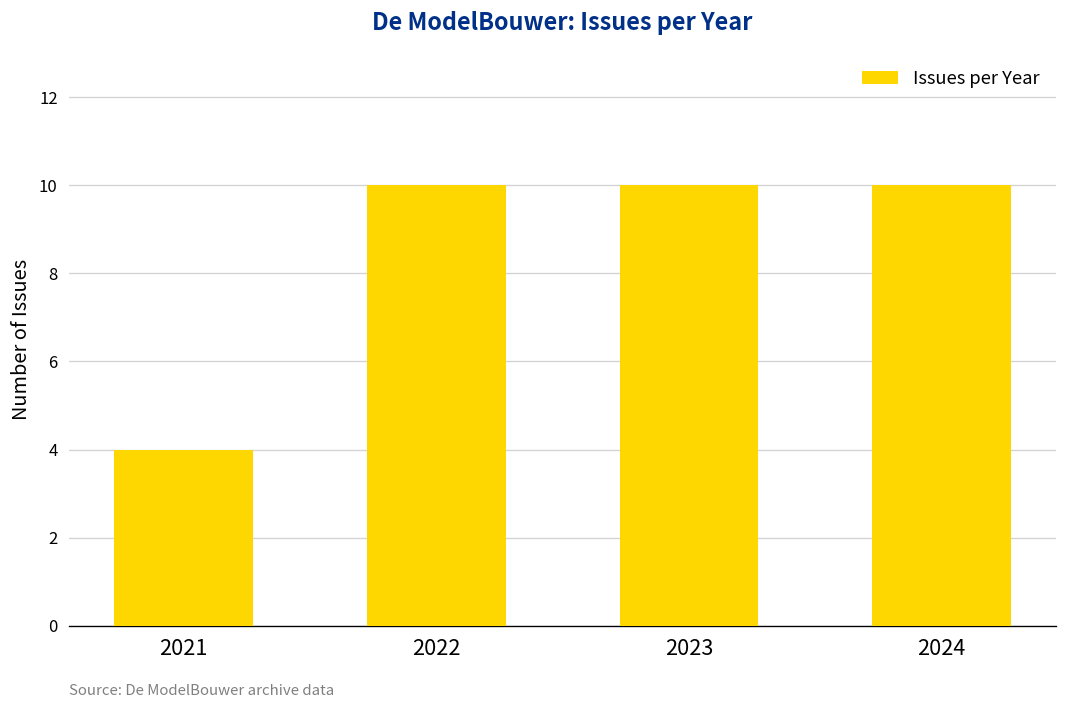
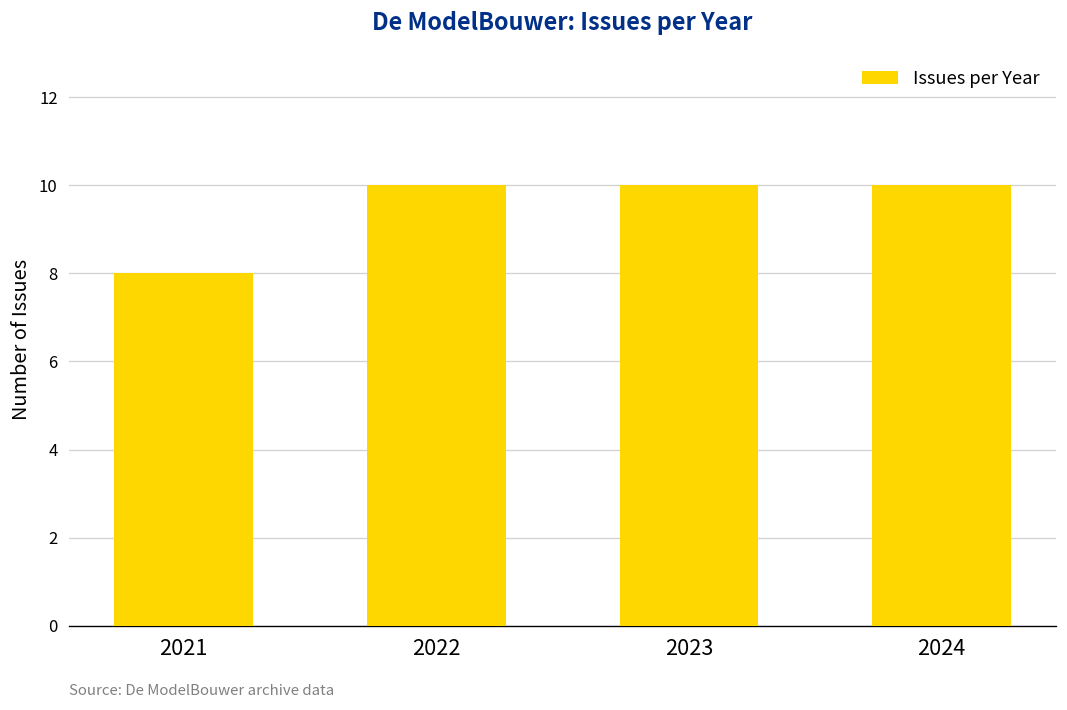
  {
-   "2021": 4,
+   "2021": 8,
    "2022": 10,
    "2023": 10,
    "2024": 10
  }
